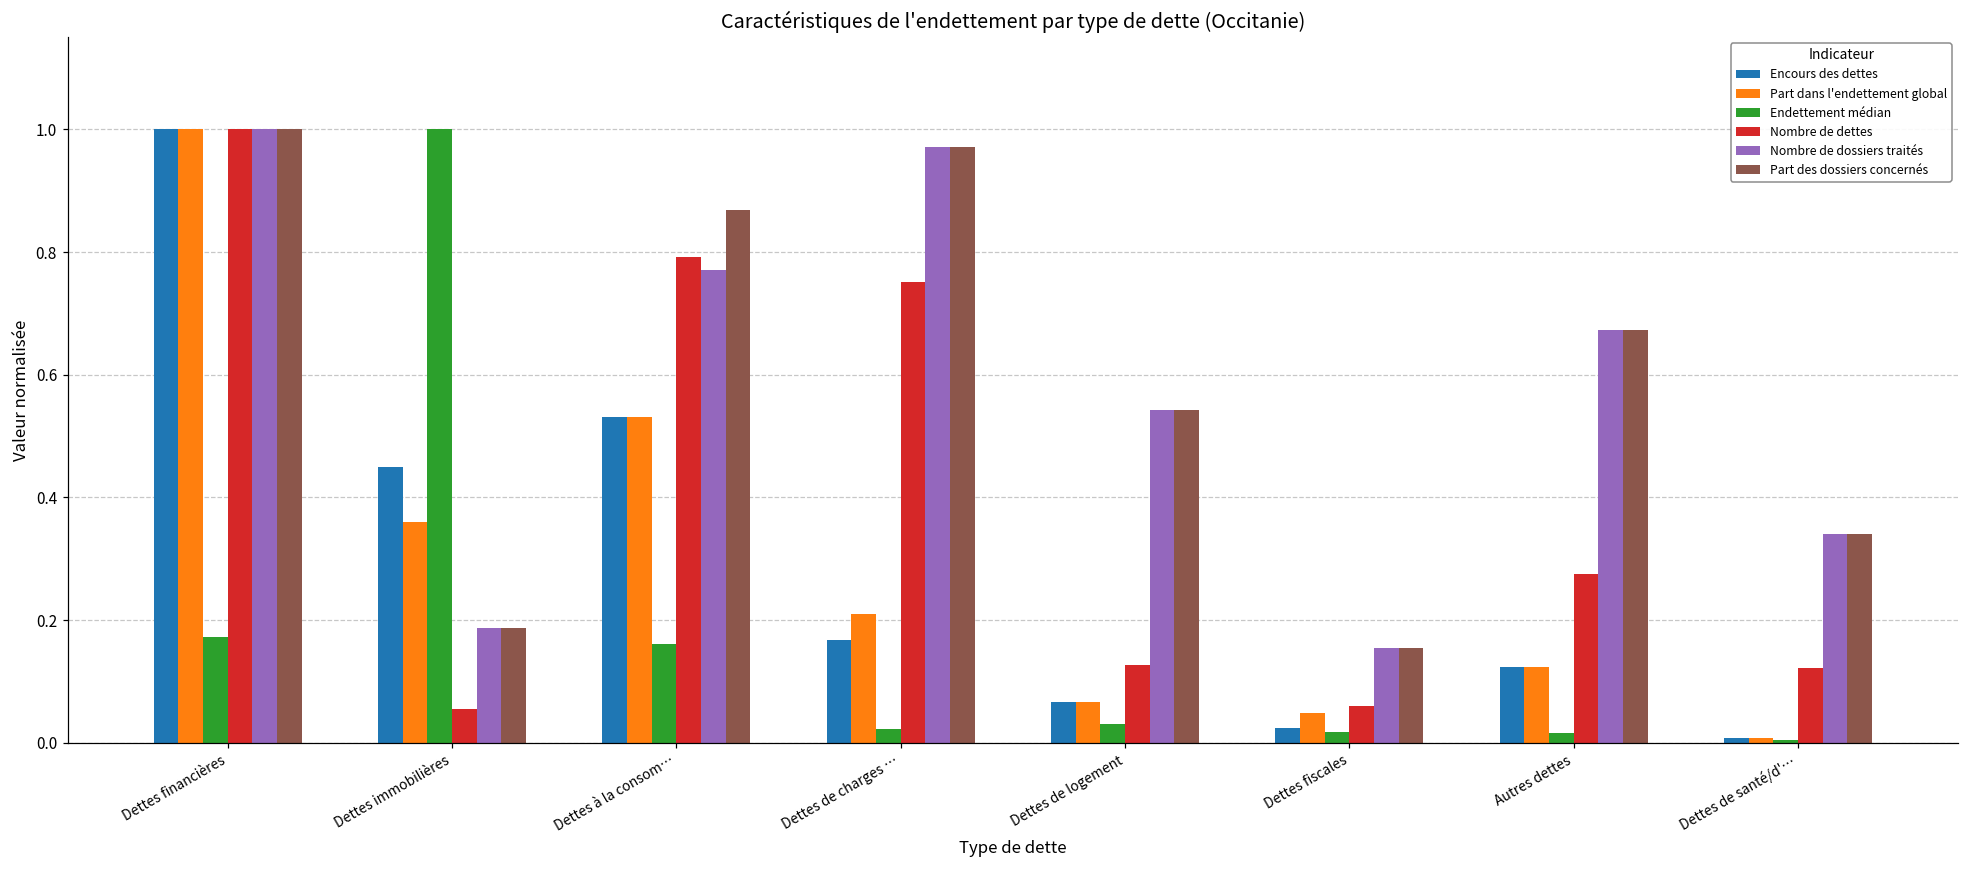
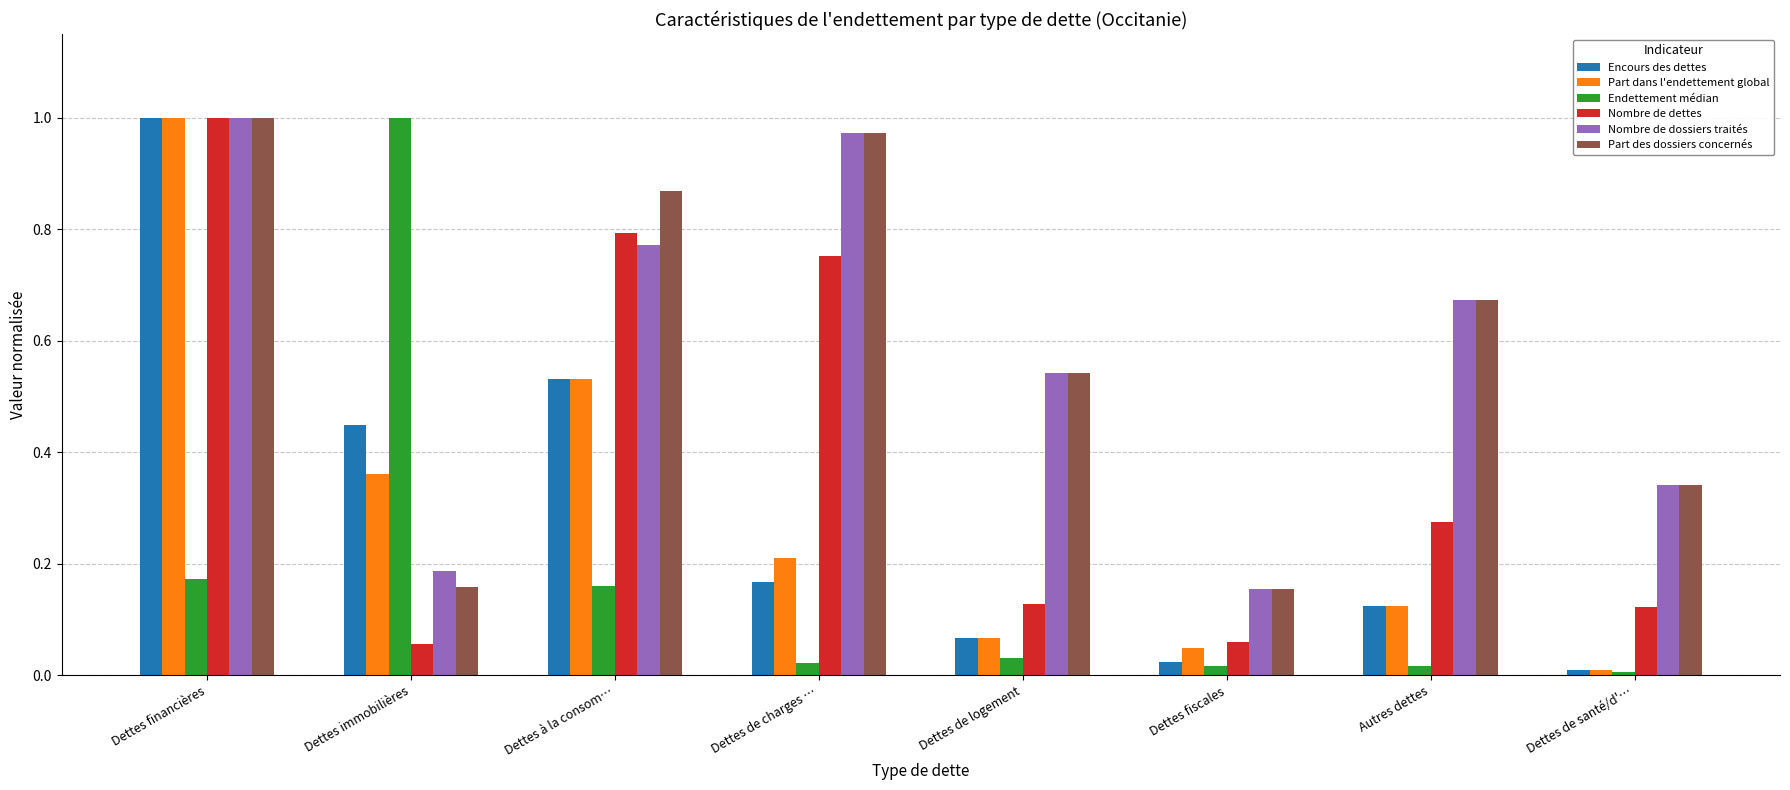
  {
    "Encours des dettes": {
      "Dettes financières": 1.00,
      "Dettes immobilières": 0.45,
      "Dettes à la consom…": 0.53,
      "Dettes de charges …": 0.17,
      "Dettes de logement": 0.07,
      "Dettes fiscales": 0.02,
      "Autres dettes": 0.12,
      "Dettes de santé/d'…": 0.01
    },
    "Part dans l'endettement global": {
      "Dettes financières": 1.00,
      "Dettes immobilières": 0.36,
      "Dettes à la consom…": 0.53,
      "Dettes de charges …": 0.21,
      "Dettes de logement": 0.07,
      "Dettes fiscales": 0.05,
      "Autres dettes": 0.12,
      "Dettes de santé/d'…": 0.01
    },
    "Endettement médian": {
      "Dettes financières": 0.17,
      "Dettes immobilières": 1.00,
      "Dettes à la consom…": 0.16,
      "Dettes de charges …": 0.02,
      "Dettes de logement": 0.03,
      "Dettes fiscales": 0.02,
      "Autres dettes": 0.02,
      "Dettes de santé/d'…": 0.01
    },
    "Nombre de dettes": {
      "Dettes financières": 1.00,
      "Dettes immobilières": 0.06,
      "Dettes à la consom…": 0.79,
      "Dettes de charges …": 0.75,
      "Dettes de logement": 0.13,
      "Dettes fiscales": 0.06,
      "Autres dettes": 0.28,
      "Dettes de santé/d'…": 0.12
    },
    "Nombre de dossiers traités": {
      "Dettes financières": 1.00,
      "Dettes immobilières": 0.19,
      "Dettes à la consom…": 0.77,
      "Dettes de charges …": 0.97,
      "Dettes de logement": 0.54,
      "Dettes fiscales": 0.15,
      "Autres dettes": 0.67,
      "Dettes de santé/d'…": 0.34
    },
    "Part des dossiers concernés": {
      "Dettes financières": 1.00,
-     "Dettes immobilières": 0.19,
+     "Dettes immobilières": 0.16,
      "Dettes à la consom…": 0.87,
      "Dettes de charges …": 0.97,
      "Dettes de logement": 0.54,
      "Dettes fiscales": 0.15,
      "Autres dettes": 0.67,
      "Dettes de santé/d'…": 0.34
    }
  }
